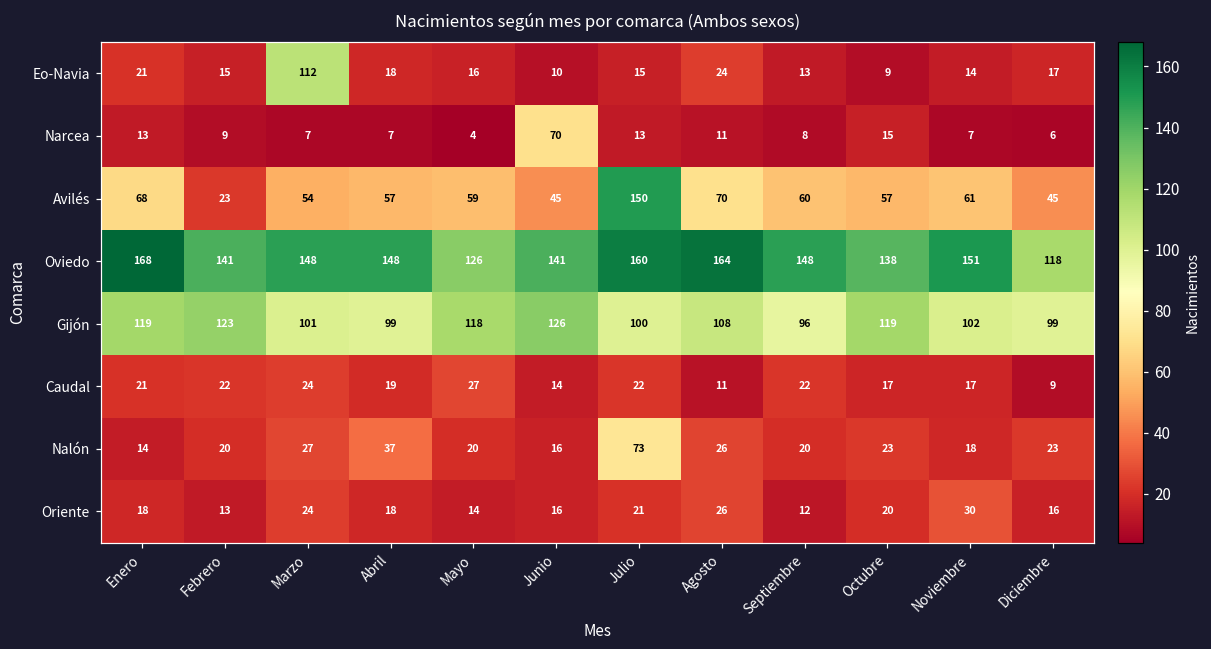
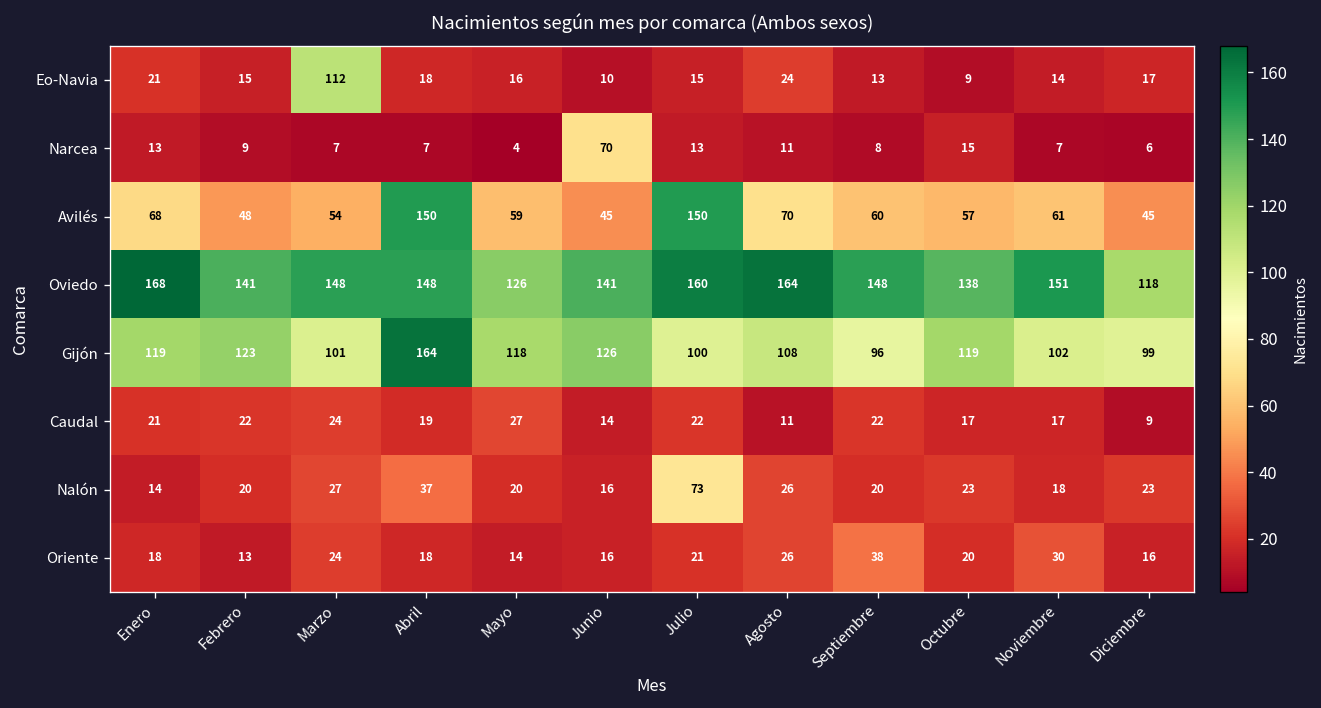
  {
    "Eo-Navia": {
      "Enero": 21,
      "Febrero": 15,
      "Marzo": 112,
      "Abril": 18,
      "Mayo": 16,
      "Junio": 10,
      "Julio": 15,
      "Agosto": 24,
      "Septiembre": 13,
      "Octubre": 9,
      "Noviembre": 14,
      "Diciembre": 17
    },
    "Narcea": {
      "Enero": 13,
      "Febrero": 9,
      "Marzo": 7,
      "Abril": 7,
      "Mayo": 4,
      "Junio": 70,
      "Julio": 13,
      "Agosto": 11,
      "Septiembre": 8,
      "Octubre": 15,
      "Noviembre": 7,
      "Diciembre": 6
    },
    "Avilés": {
      "Enero": 68,
-     "Febrero": 23,
+     "Febrero": 48,
      "Marzo": 54,
-     "Abril": 57,
+     "Abril": 150,
      "Mayo": 59,
      "Junio": 45,
      "Julio": 150,
      "Agosto": 70,
      "Septiembre": 60,
      "Octubre": 57,
      "Noviembre": 61,
      "Diciembre": 45
    },
    "Oviedo": {
      "Enero": 168,
      "Febrero": 141,
      "Marzo": 148,
      "Abril": 148,
      "Mayo": 126,
      "Junio": 141,
      "Julio": 160,
      "Agosto": 164,
      "Septiembre": 148,
      "Octubre": 138,
      "Noviembre": 151,
      "Diciembre": 118
    },
    "Gijón": {
      "Enero": 119,
      "Febrero": 123,
      "Marzo": 101,
-     "Abril": 99,
+     "Abril": 164,
      "Mayo": 118,
      "Junio": 126,
      "Julio": 100,
      "Agosto": 108,
      "Septiembre": 96,
      "Octubre": 119,
      "Noviembre": 102,
      "Diciembre": 99
    },
    "Caudal": {
      "Enero": 21,
      "Febrero": 22,
      "Marzo": 24,
      "Abril": 19,
      "Mayo": 27,
      "Junio": 14,
      "Julio": 22,
      "Agosto": 11,
      "Septiembre": 22,
      "Octubre": 17,
      "Noviembre": 17,
      "Diciembre": 9
    },
    "Nalón": {
      "Enero": 14,
      "Febrero": 20,
      "Marzo": 27,
      "Abril": 37,
      "Mayo": 20,
      "Junio": 16,
      "Julio": 73,
      "Agosto": 26,
      "Septiembre": 20,
      "Octubre": 23,
      "Noviembre": 18,
      "Diciembre": 23
    },
    "Oriente": {
      "Enero": 18,
      "Febrero": 13,
      "Marzo": 24,
      "Abril": 18,
      "Mayo": 14,
      "Junio": 16,
      "Julio": 21,
      "Agosto": 26,
-     "Septiembre": 12,
+     "Septiembre": 38,
      "Octubre": 20,
      "Noviembre": 30,
      "Diciembre": 16
    }
  }
